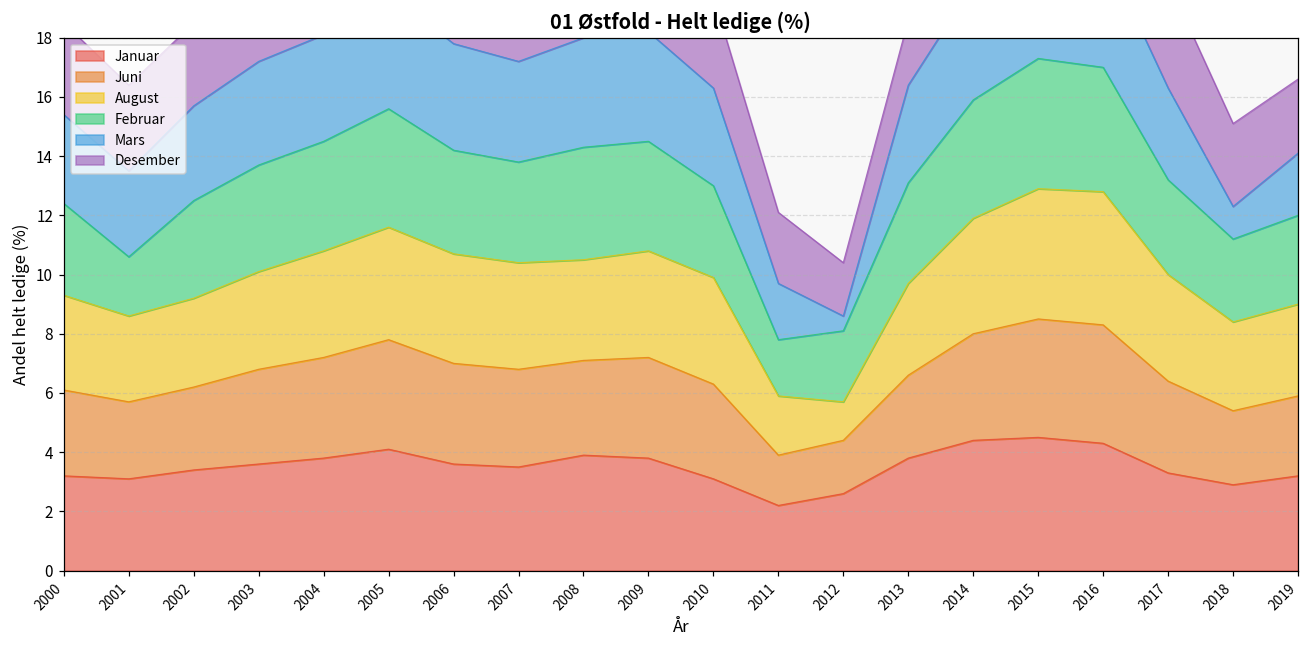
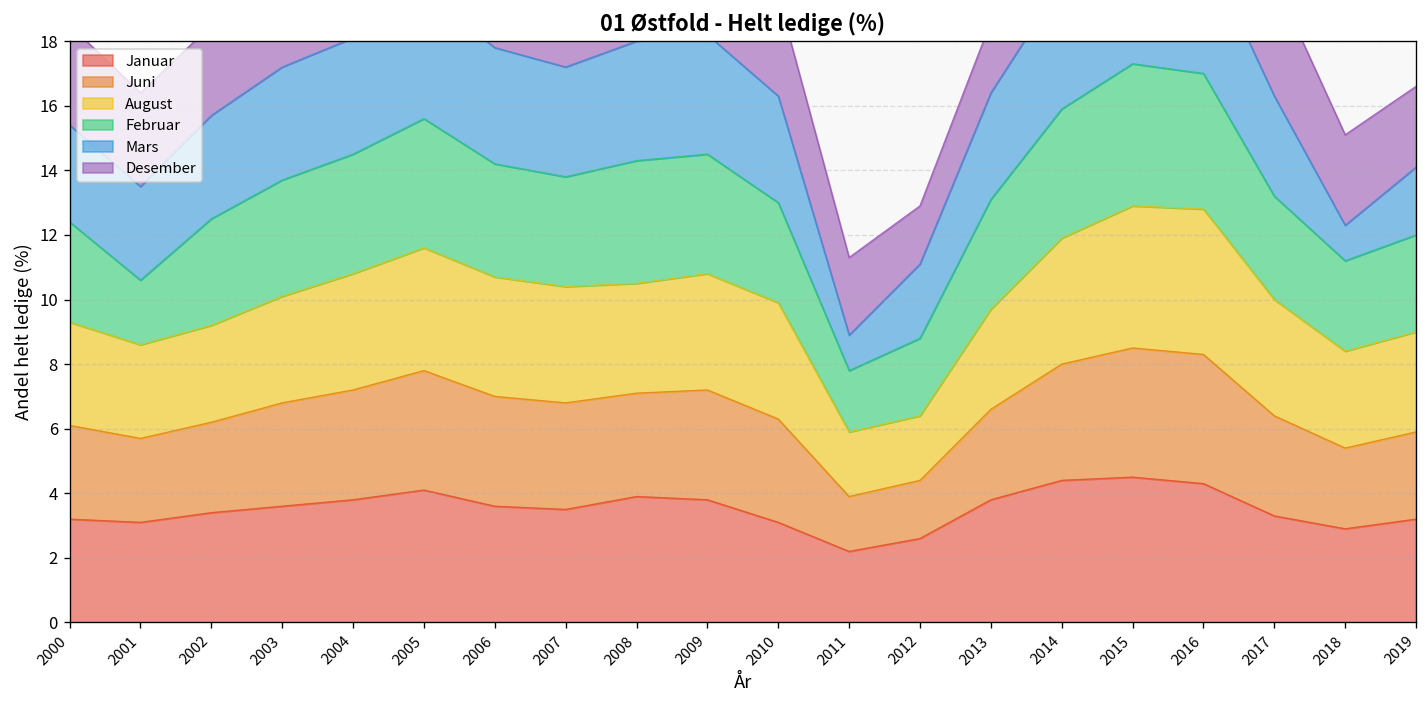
  {
    "August": {
      "2000": 3.2,
      "2001": 2.9,
      "2002": 3.0,
      "2003": 3.3,
      "2004": 3.6,
      "2005": 3.8,
      "2006": 3.7,
      "2007": 3.6,
      "2008": 3.4,
      "2009": 3.6,
      "2010": 3.6,
      "2011": 2.0,
-     "2012": 1.3,
+     "2012": 2.0,
      "2013": 3.1,
      "2014": 3.9,
      "2015": 4.4,
      "2016": 4.5,
      "2017": 3.6,
      "2018": 3.0,
      "2019": 3.1
    },
    "Februar": {
      "2000": 3.1,
      "2001": 2.0,
      "2002": 3.3,
      "2003": 3.6,
      "2004": 3.7,
      "2005": 4.0,
      "2006": 3.5,
      "2007": 3.4,
      "2008": 3.8,
      "2009": 3.7,
      "2010": 3.1,
      "2011": 1.9,
      "2012": 2.4,
      "2013": 3.4,
      "2014": 4.0,
      "2015": 4.4,
      "2016": 4.2,
      "2017": 3.2,
      "2018": 2.8,
      "2019": 3.0
    },
    "Mars": {
      "2000": 3.0,
      "2002": 3.2,
      "2003": 3.5,
      "2006": 3.6,
      "2007": 3.4,
      "2008": 3.7,
      "2010": 3.3,
-     "2011": 1.9,
-     "2012": 0.5,
+     "2011": 1.1,
+     "2012": 2.3,
      "2013": 3.3,
      "2017": 3.1,
      "2018": 1.1,
      "2019": 2.1
    },
    "Desember": {
      "2011": 2.4,
      "2012": 1.8,
      "2018": 2.8,
      "2019": 2.5
    }
  }
